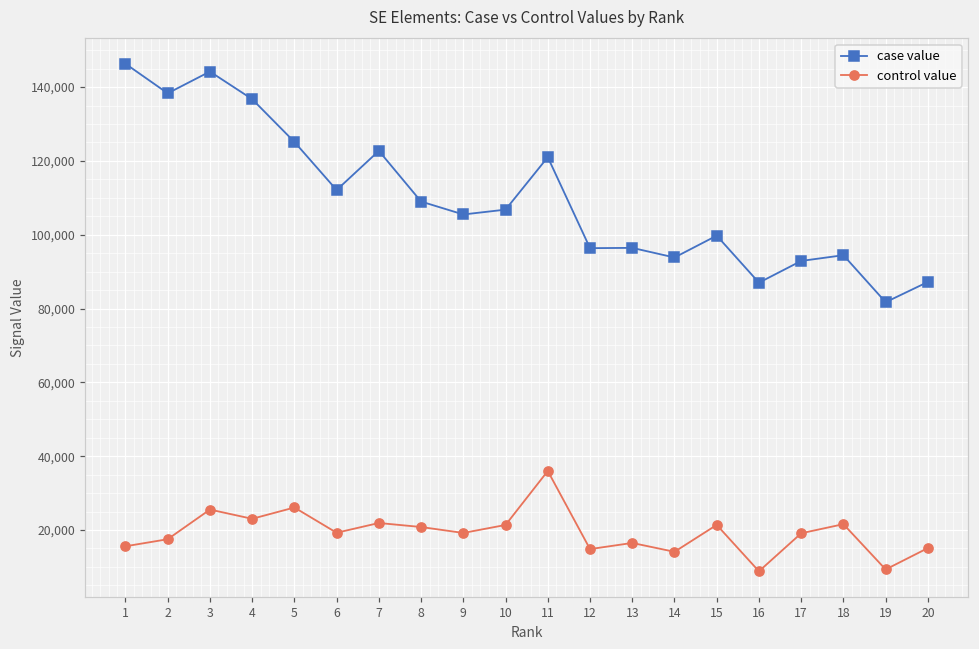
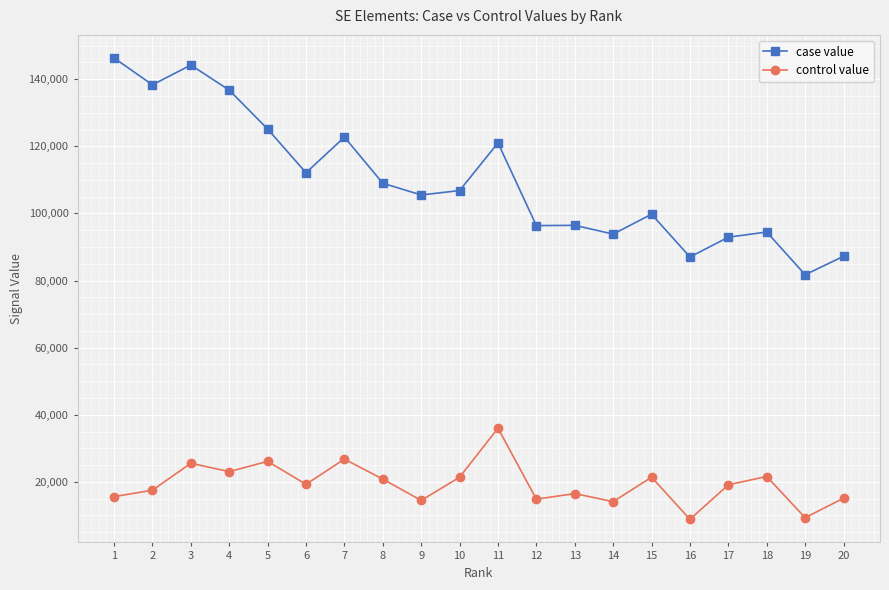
  {
    "case value": {
      "1": "146,000",
      "2": "138,000",
      "3": "144,000",
      "4": "137,000",
      "5": "125,000",
      "6": "112,000",
      "7": "123,000",
      "8": "109,000",
      "9": "105,000",
      "10": "107,000",
      "11": "121,000",
      "12": "96,000",
      "13": "96,000",
      "14": "94,000",
      "15": "100,000",
      "16": "87,000",
      "17": "93,000",
      "18": "94,000",
      "19": "82,000",
      "20": "87,000"
    },
    "control value": {
      "1": "16,000",
      "2": "18,000",
      "3": "26,000",
      "4": "23,000",
      "5": "26,000",
      "6": "19,000",
-     "7": "22,000",
+     "7": "27,000",
      "8": "21,000",
-     "9": "19,000",
+     "9": "14,000",
      "10": "21,000",
      "11": "36,000",
      "12": "15,000",
      "13": "17,000",
      "14": "14,000",
      "15": "21,000",
      "16": "9,000",
      "17": "19,000",
      "18": "22,000",
      "19": "9,000",
      "20": "15,000"
    }
  }
